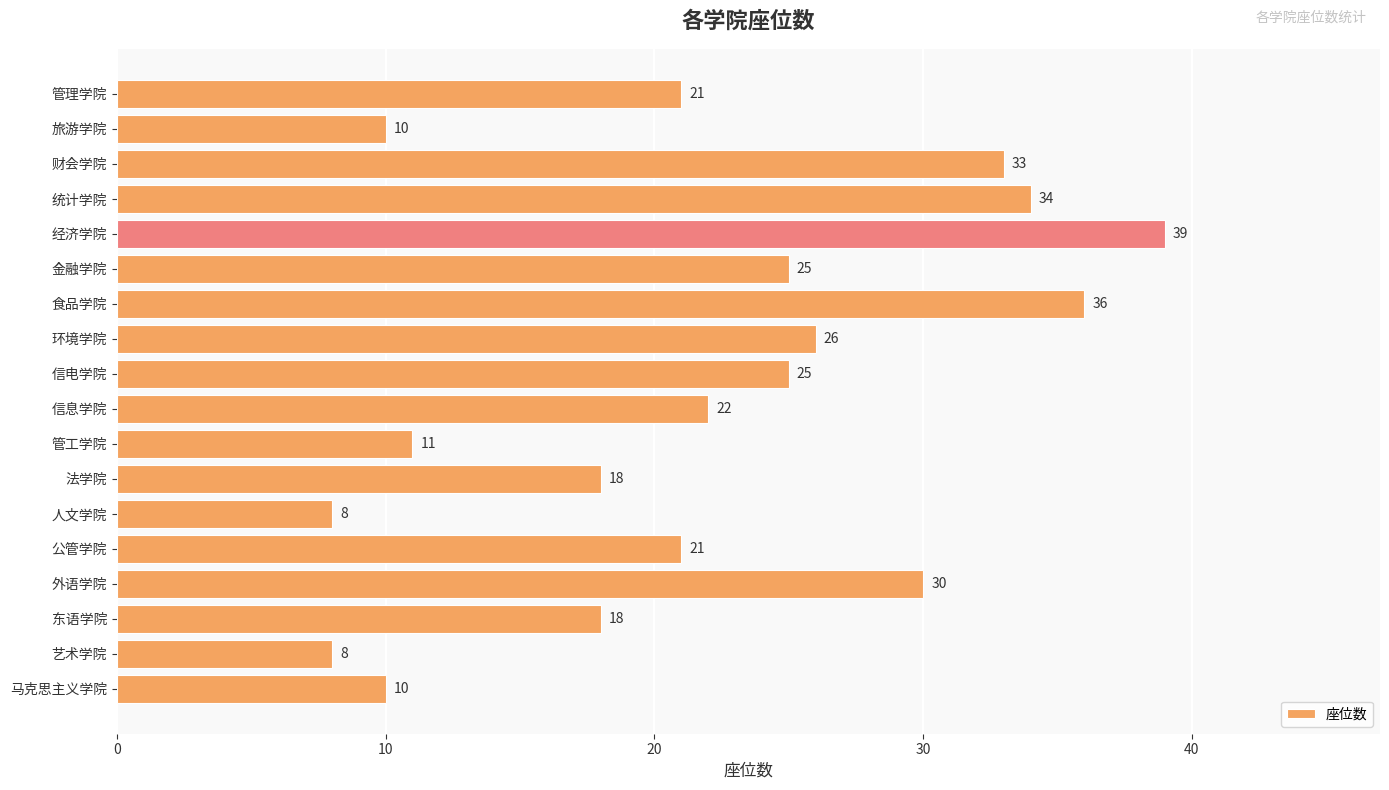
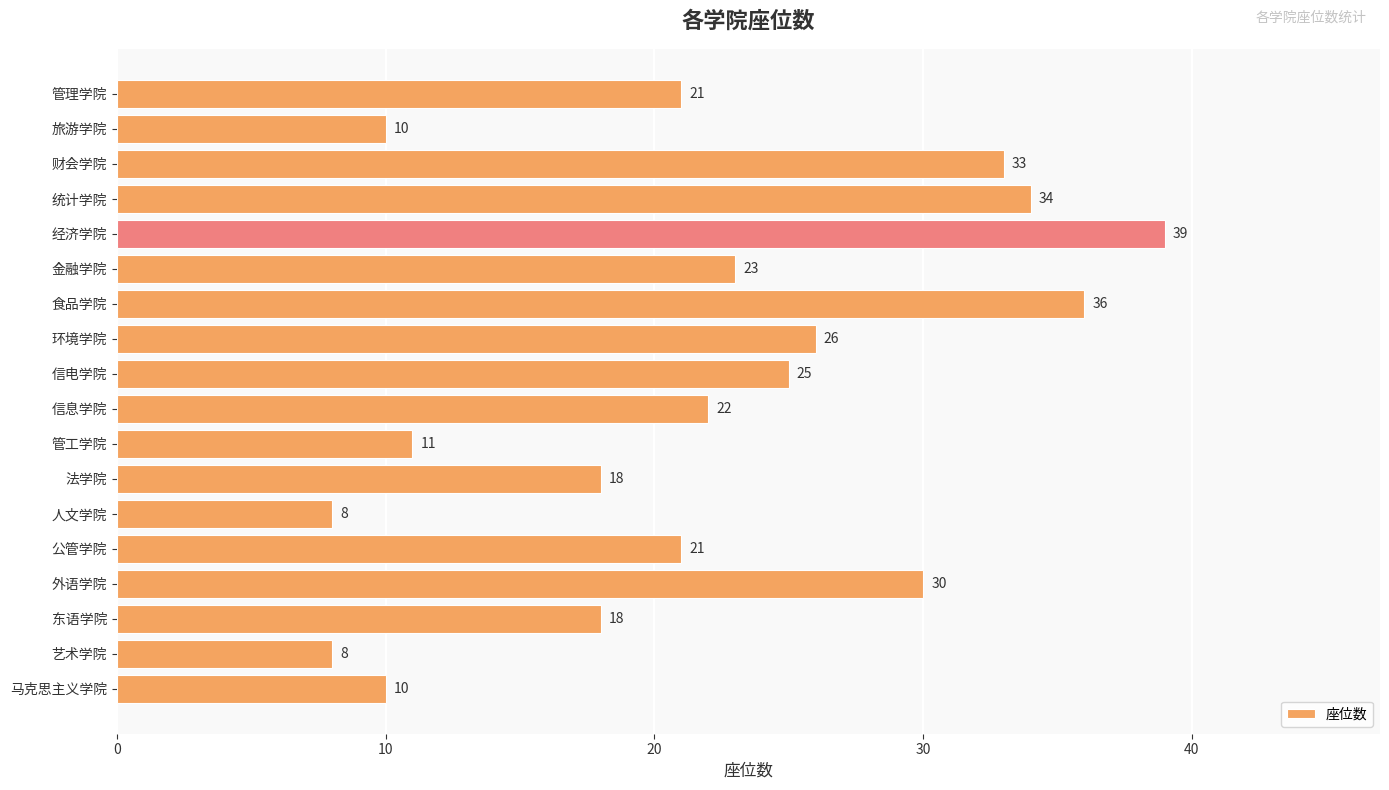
  {
    "管理学院": 21,
    "旅游学院": 10,
    "财会学院": 33,
    "统计学院": 34,
    "经济学院": 39,
-   "金融学院": 25,
+   "金融学院": 23,
    "食品学院": 36,
    "环境学院": 26,
    "信电学院": 25,
    "信息学院": 22,
    "管工学院": 11,
    "法学院": 18,
    "人文学院": 8,
    "公管学院": 21,
    "外语学院": 30,
    "东语学院": 18,
    "艺术学院": 8,
    "马克思主义学院": 10
  }
